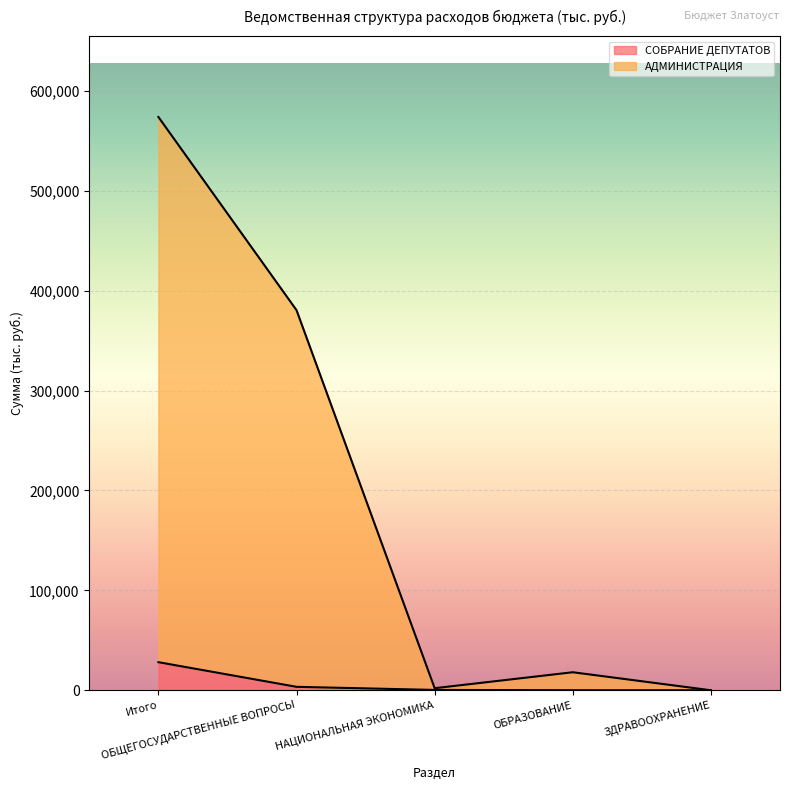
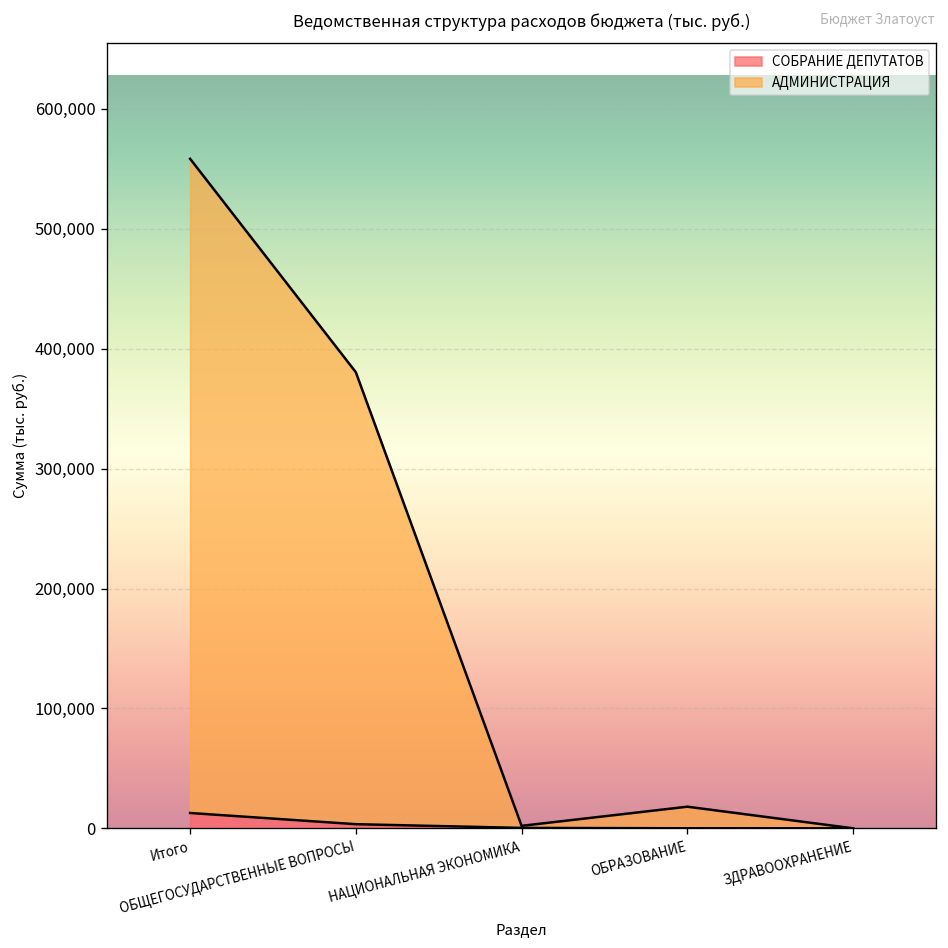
  {
    "СОБРАНИЕ ДЕПУТАТОВ": {
-     "Итого": "30,000",
+     "Итого": "10,000",
      "ОБЩЕГОСУДАРСТВЕННЫЕ ВОПРОСЫ": "0",
      "ОБРАЗОВАНИЕ": "0"
    },
    "АДМИНИСТРАЦИЯ": {
      "Итого": "550,000",
      "ОБЩЕГОСУДАРСТВЕННЫЕ ВОПРОСЫ": "380,000",
      "ОБРАЗОВАНИЕ": "20,000"
    }
  }
